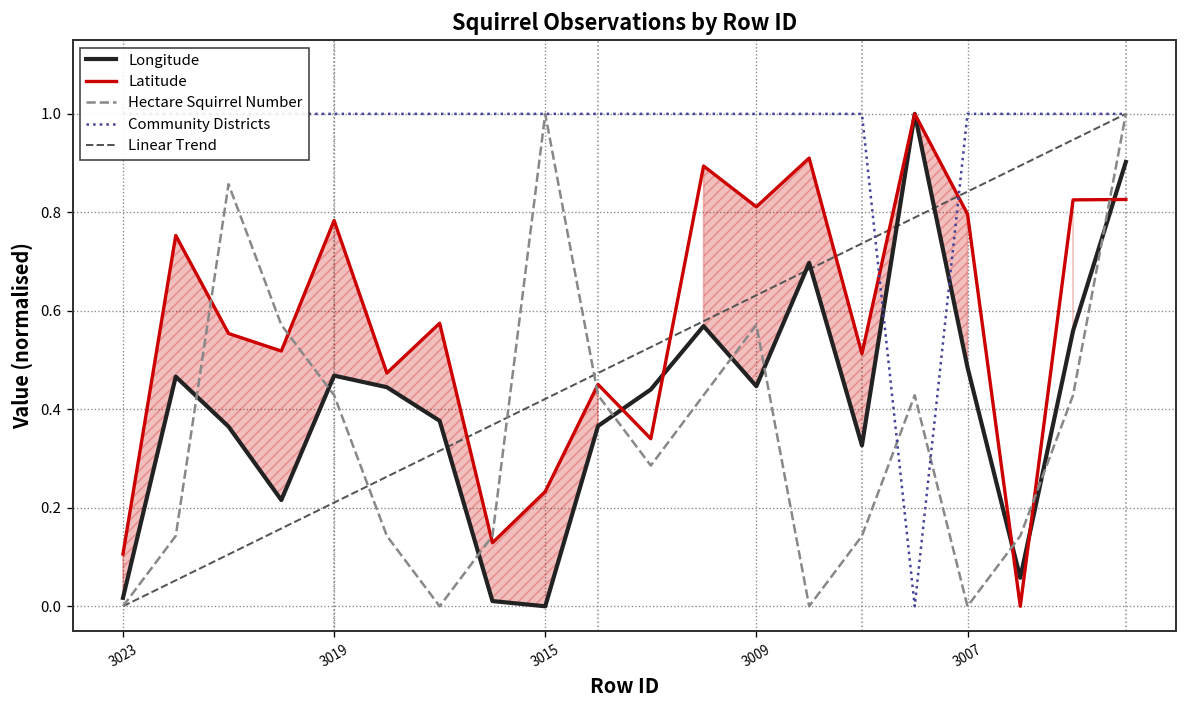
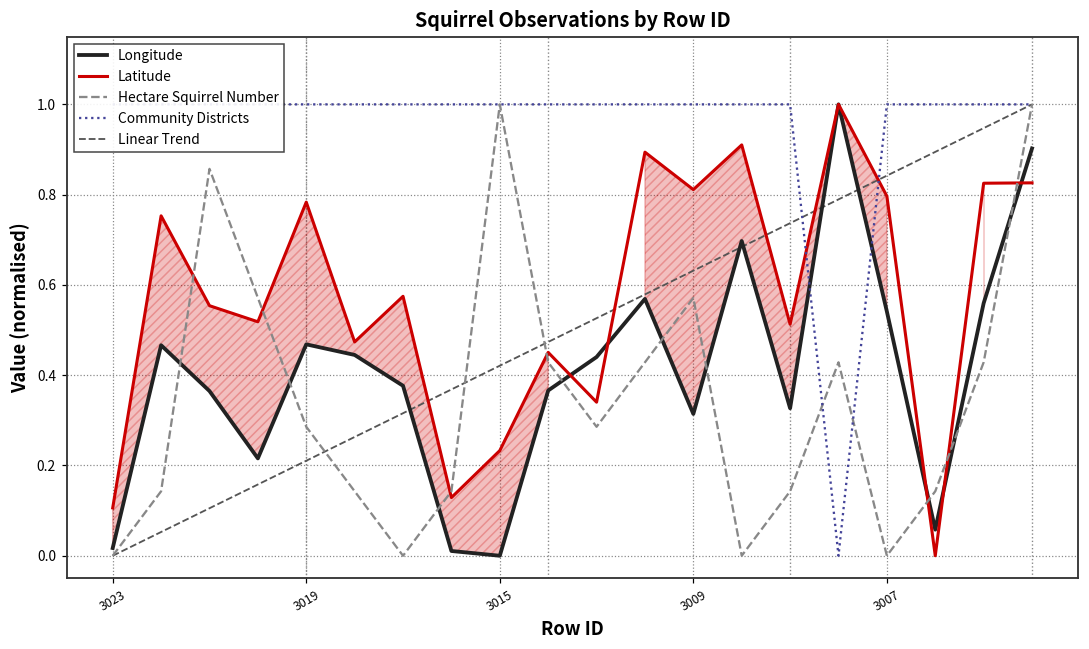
  {
    "Longitude": {
      "3023": 0.02,
      "3019": 0.47,
      "3015": 0.00,
-     "3009": 0.45,
-     "3007": 0.49
+     "3009": 0.31,
+     "3007": 0.54
    },
    "Latitude": {
      "3023": 0.11,
      "3019": 0.78,
      "3015": 0.23,
      "3009": 0.81,
      "3007": 0.80
    },
    "Hectare Squirrel Number": {
-     "3019": 0.43,
+     "3019": 0.29,
      "3009": 0.57,
      "3007": 0.00
    },
    "Community Districts": {
      "3019": 1.00,
      "3009": 1.00,
      "3007": 1.00
    },
    "Linear Trend": {
      "3019": 0.21,
      "3015": 0.42,
      "3009": 0.63,
      "3007": 0.84
    }
  }
